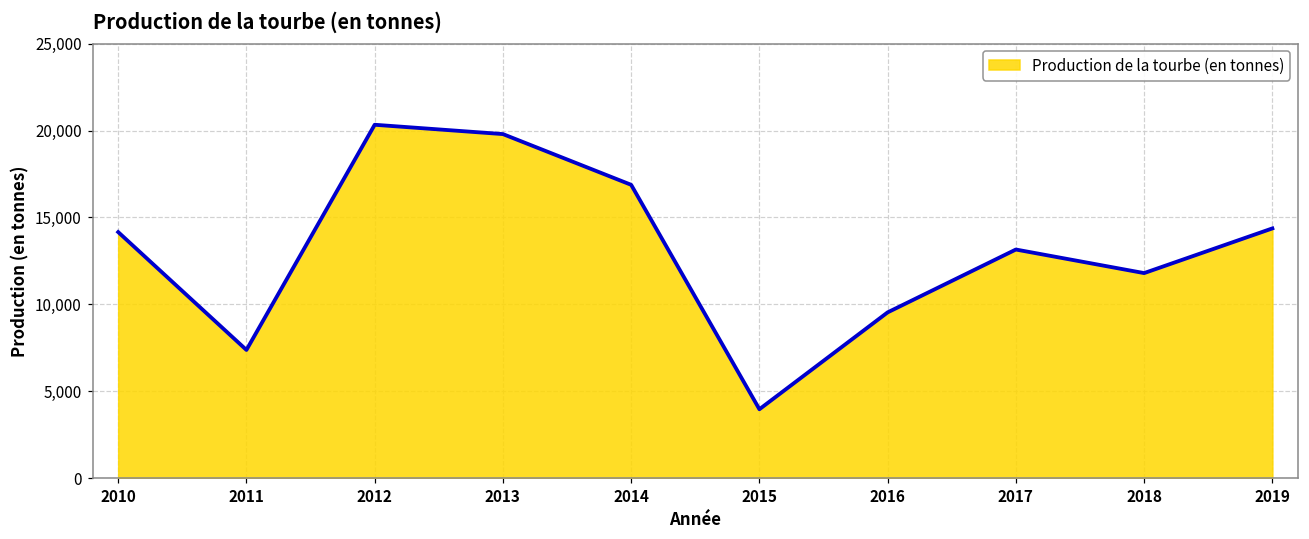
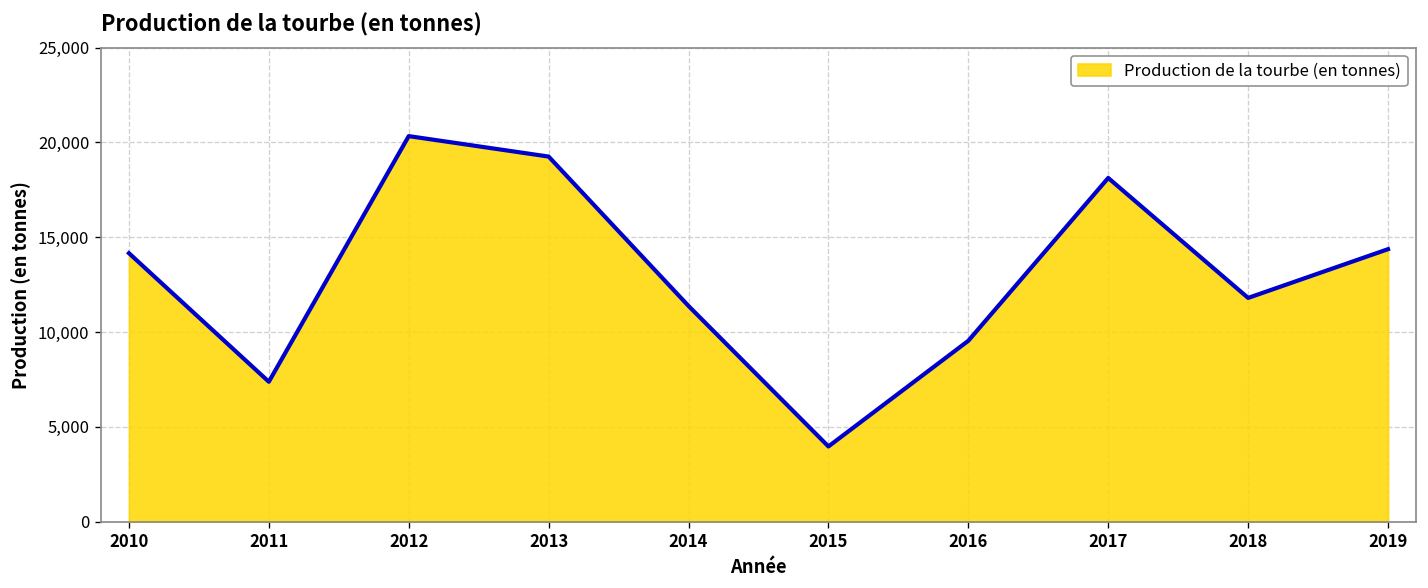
  {
    "2010": "14,200",
    "2011": "7,400",
    "2012": "20,300",
-   "2013": "19,800",
-   "2014": "16,900",
+   "2013": "19,300",
+   "2014": "11,400",
    "2015": "4,000",
    "2016": "9,500",
-   "2017": "13,200",
+   "2017": "18,100",
    "2018": "11,800",
    "2019": "14,400"
  }
